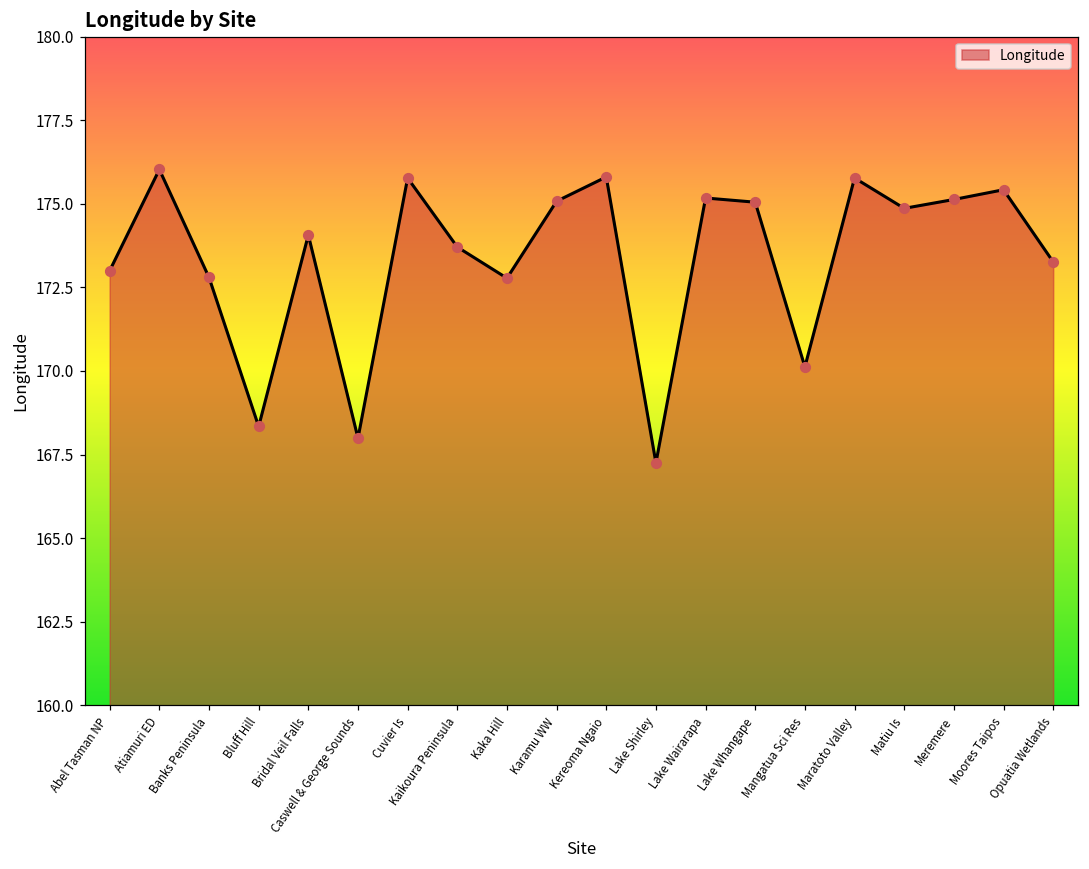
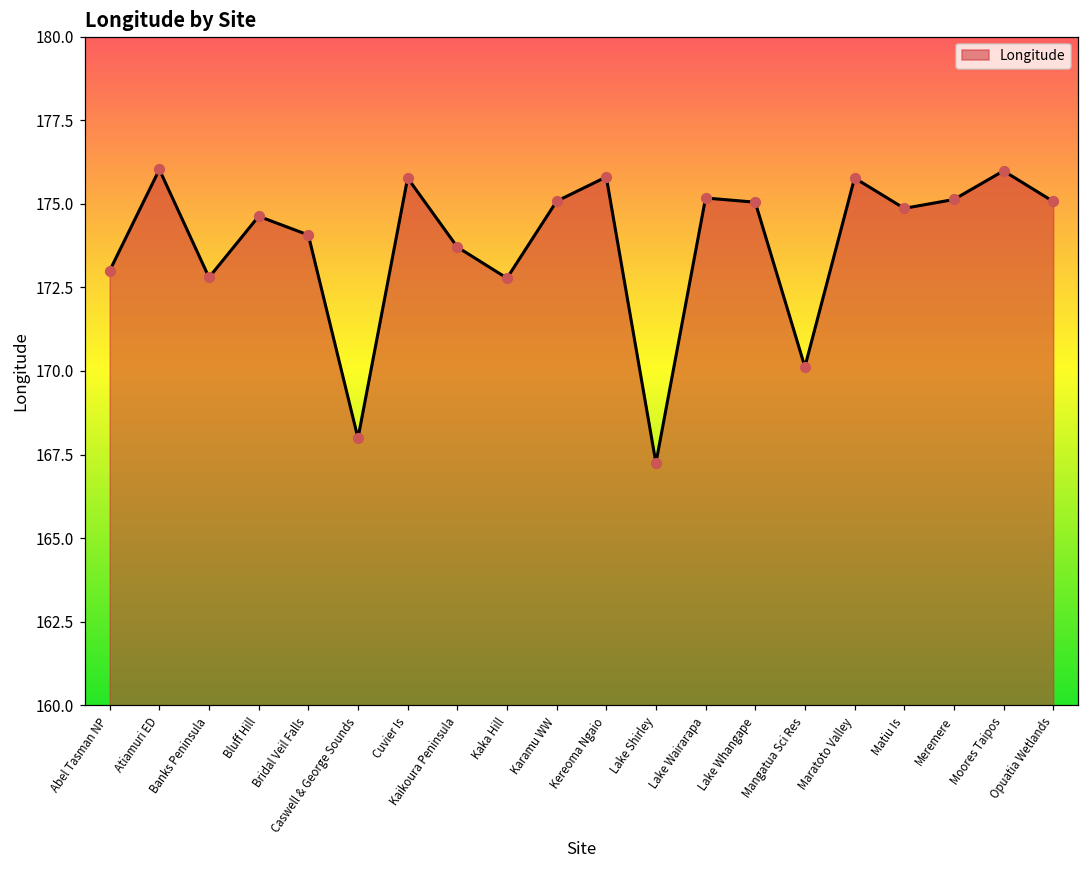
  {
    "Abel Tasman NP": 173.0,
    "Atiamuri ED": 176.0,
    "Banks Peninsula": 172.8,
-   "Bluff Hill": 168.3,
+   "Bluff Hill": 174.6,
    "Bridal Veil Falls": 174.1,
    "Caswell & George Sounds": 168.0,
    "Cuvier Is": 175.8,
    "Kaikoura Peninsula": 173.7,
    "Kaka Hill": 172.8,
    "Karamu WW": 175.1,
    "Kereoma Ngaio": 175.8,
    "Lake Shirley": 167.2,
    "Lake Wairarapa": 175.2,
    "Lake Whangape": 175.0,
    "Mangatua Sci Res": 170.1,
    "Maratoto Valley": 175.8,
    "Matiu Is": 174.9,
    "Meremere": 175.1,
-   "Moores Taipos": 175.4,
-   "Opuatia Wetlands": 173.3
+   "Moores Taipos": 176.0,
+   "Opuatia Wetlands": 175.1
  }
